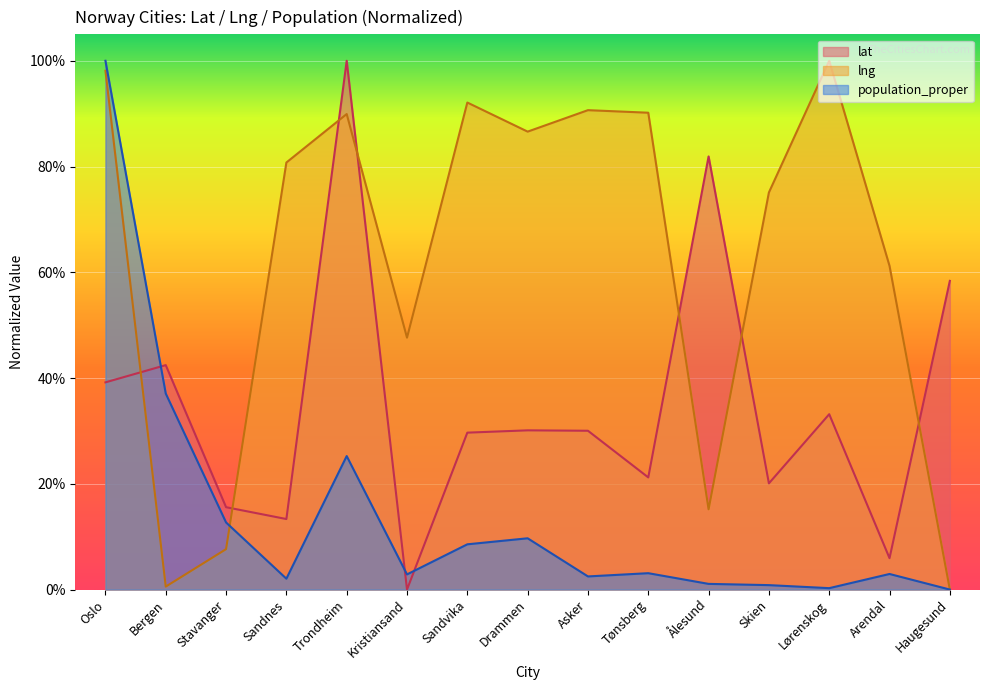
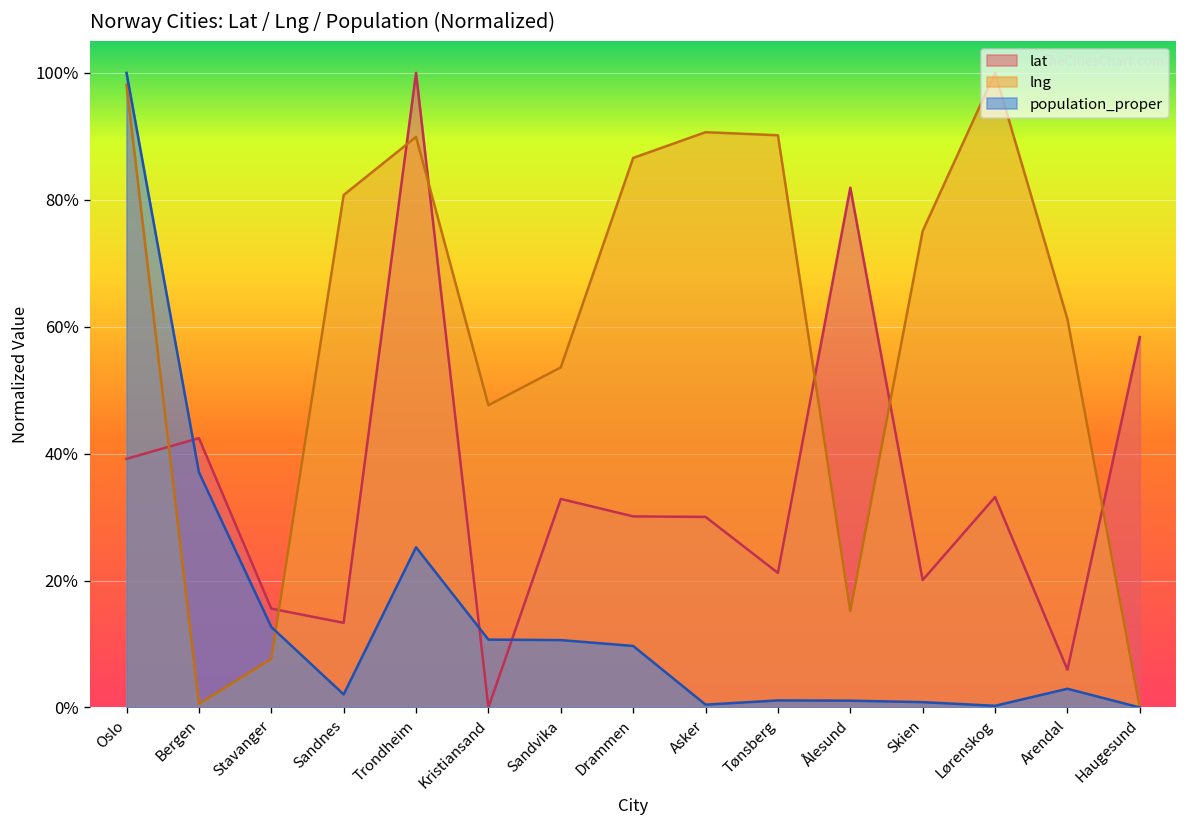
  {
    "lat": {
      "Oslo": "39%",
      "Bergen": "42%",
      "Stavanger": "16%",
      "Sandnes": "13%",
      "Trondheim": "100%",
      "Kristiansand": "0%",
-     "Sandvika": "30%",
+     "Sandvika": "33%",
      "Drammen": "30%",
      "Asker": "30%",
      "Tønsberg": "21%",
      "Ålesund": "82%",
      "Skien": "20%",
      "Lørenskog": "33%",
      "Arendal": "6%",
      "Haugesund": "58%"
    },
    "lng": {
      "Oslo": "98%",
      "Bergen": "1%",
      "Stavanger": "8%",
      "Sandnes": "81%",
      "Trondheim": "90%",
      "Kristiansand": "48%",
-     "Sandvika": "92%",
+     "Sandvika": "54%",
      "Drammen": "87%",
      "Asker": "91%",
      "Tønsberg": "90%",
      "Ålesund": "15%",
      "Skien": "75%",
      "Arendal": "61%"
    },
    "population_proper": {
      "Oslo": "100%",
      "Bergen": "37%",
      "Stavanger": "13%",
      "Sandnes": "2%",
      "Trondheim": "25%",
-     "Kristiansand": "3%",
-     "Sandvika": "9%",
+     "Kristiansand": "11%",
+     "Sandvika": "11%",
      "Drammen": "10%",
-     "Asker": "2%",
-     "Tønsberg": "3%",
+     "Asker": "0%",
+     "Tønsberg": "1%",
      "Ålesund": "1%",
      "Skien": "1%",
      "Lørenskog": "0%",
      "Arendal": "3%"
    }
  }
